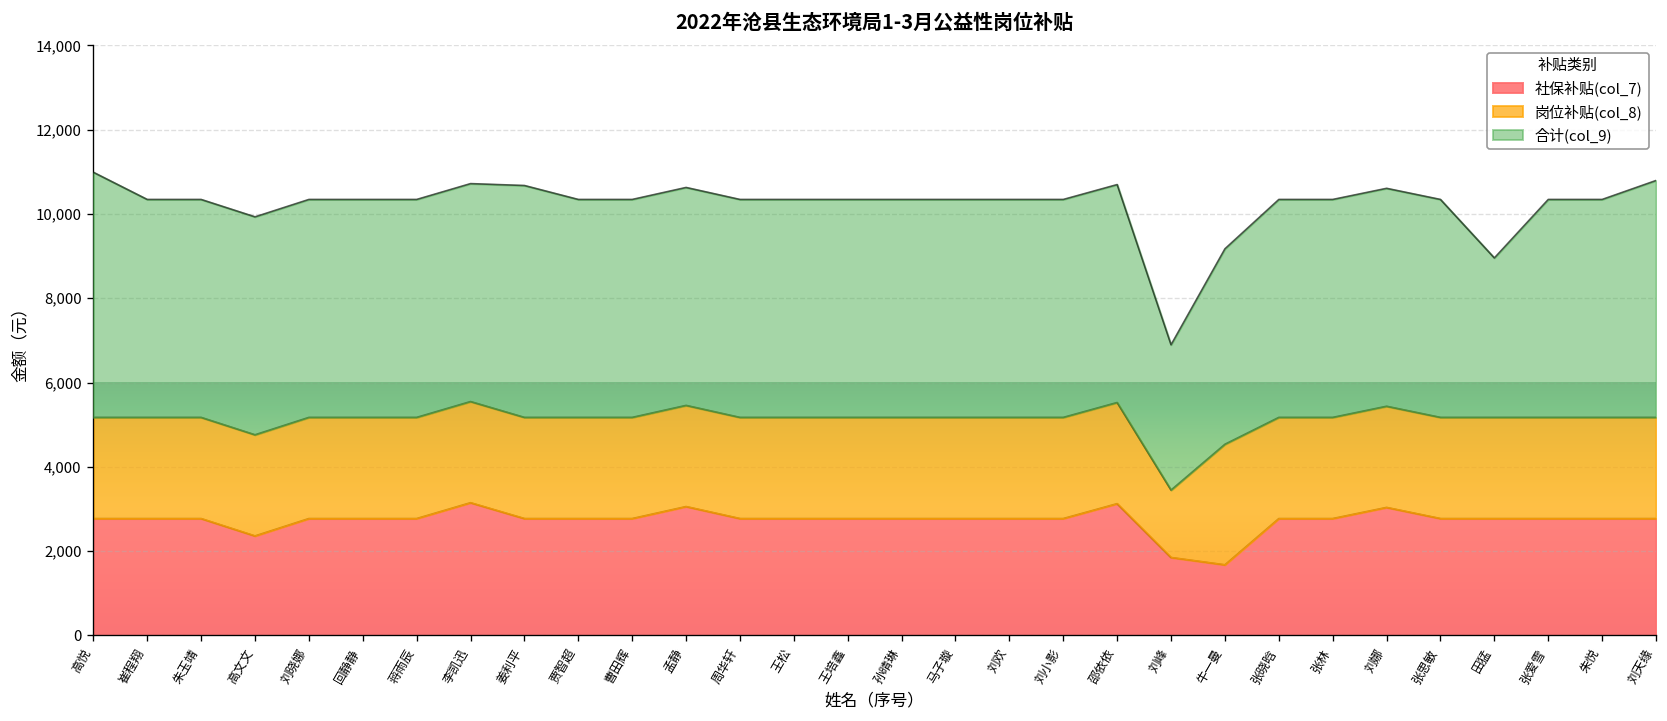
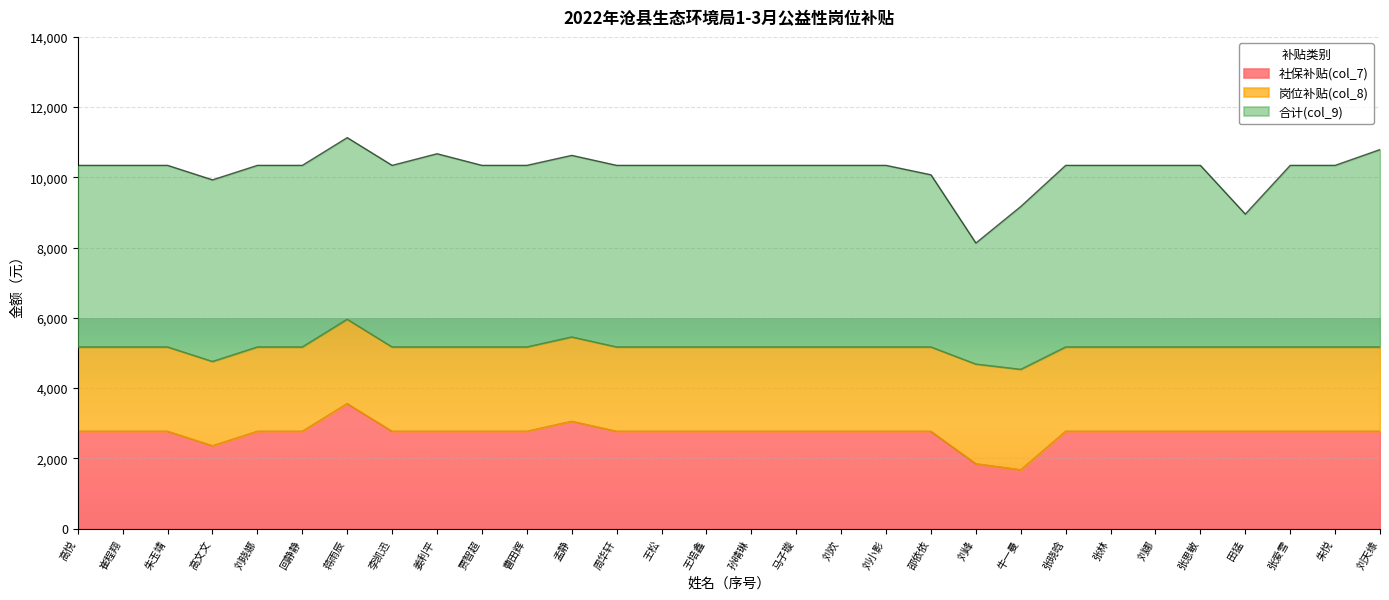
  {
    "社保补贴(col_7)": {
      "高悦": "2,800",
      "崔程翔": "2,800",
      "朱玉靖": "2,800",
      "高文文": "2,400",
      "刘晓娜": "2,800",
      "回静静": "2,800",
-     "蒋雨辰": "2,800",
-     "李凯迅": "3,100",
+     "蒋雨辰": "3,600",
+     "李凯迅": "2,800",
      "姜利平": "2,800",
      "贾智超": "2,800",
      "曹田辉": "2,800",
      "孟静": "3,100",
      "周华轩": "2,800",
      "王松": "2,800",
      "王培鑫": "2,800",
      "孙晴琳": "2,800",
      "马子璇": "2,800",
      "刘欢": "2,800",
      "刘小影": "2,800",
-     "邵依依": "3,100",
+     "邵依依": "2,800",
      "刘峰": "1,800",
      "牛一曼": "1,700",
      "张晓晗": "2,800",
      "张林": "2,800",
-     "刘娜": "3,000",
+     "刘娜": "2,800",
      "张思敏": "2,800",
      "田猛": "2,800",
      "张爱雪": "2,800",
      "朱悦": "2,800",
      "刘天缘": "2,800"
    },
    "岗位补贴(col_8)": {
      "高悦": "2,400",
      "崔程翔": "2,400",
      "朱玉靖": "2,400",
      "高文文": "2,400",
      "刘晓娜": "2,400",
      "回静静": "2,400",
      "蒋雨辰": "2,400",
      "李凯迅": "2,400",
      "姜利平": "2,400",
      "贾智超": "2,400",
      "曹田辉": "2,400",
      "孟静": "2,400",
      "周华轩": "2,400",
      "王松": "2,400",
      "王培鑫": "2,400",
      "孙晴琳": "2,400",
      "马子璇": "2,400",
      "刘欢": "2,400",
      "刘小影": "2,400",
      "邵依依": "2,400",
-     "刘峰": "1,600",
+     "刘峰": "2,800",
      "牛一曼": "2,900",
      "张晓晗": "2,400",
      "张林": "2,400",
      "刘娜": "2,400",
      "张思敏": "2,400",
      "田猛": "2,400",
      "张爱雪": "2,400",
      "朱悦": "2,400",
      "刘天缘": "2,400"
    },
    "合计(col_9)": {
-     "高悦": "5,800",
+     "高悦": "5,200",
      "崔程翔": "5,200",
      "朱玉靖": "5,200",
      "高文文": "5,200",
      "刘晓娜": "5,200",
      "回静静": "5,200",
      "蒋雨辰": "5,200",
      "李凯迅": "5,200",
      "姜利平": "5,500",
      "贾智超": "5,200",
      "曹田辉": "5,200",
      "孟静": "5,200",
      "周华轩": "5,200",
      "王松": "5,200",
      "王培鑫": "5,200",
      "孙晴琳": "5,200",
      "马子璇": "5,200",
      "刘欢": "5,200",
      "刘小影": "5,200",
-     "邵依依": "5,200",
+     "邵依依": "4,900",
      "刘峰": "3,400",
      "牛一曼": "4,600",
      "张晓晗": "5,200",
      "张林": "5,200",
      "刘娜": "5,200",
      "张思敏": "5,200",
      "田猛": "3,800",
      "张爱雪": "5,200",
      "朱悦": "5,200",
      "刘天缘": "5,600"
    }
  }
